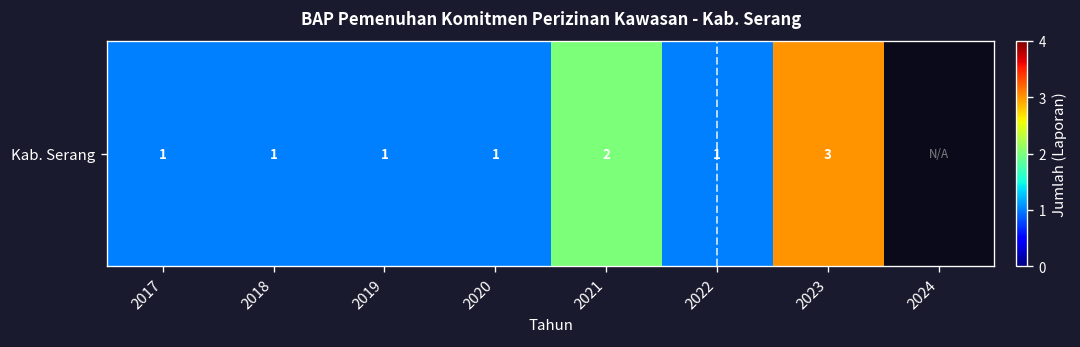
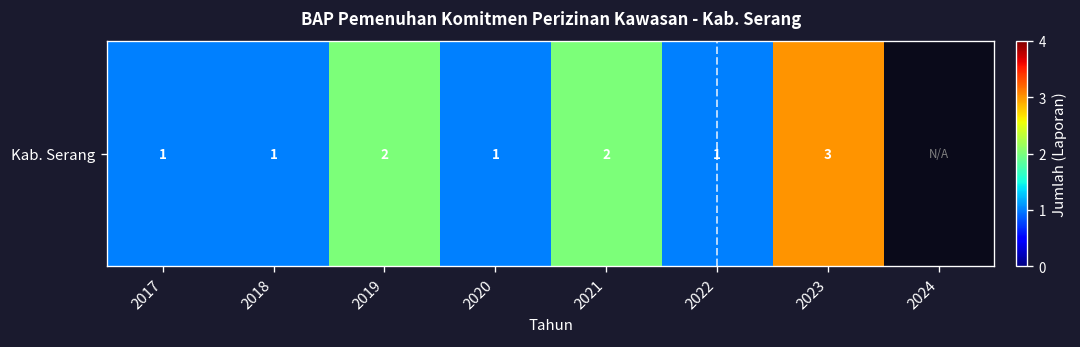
  {
    "Kab. Serang": {
      "2017": 1,
      "2018": 1,
-     "2019": 1,
+     "2019": 2,
      "2020": 1,
      "2021": 2,
      "2022": 1,
      "2023": 3
    }
  }
